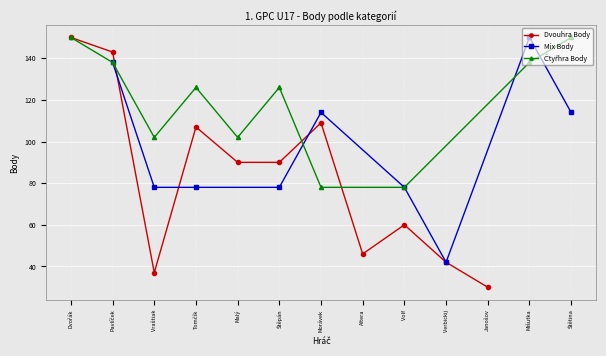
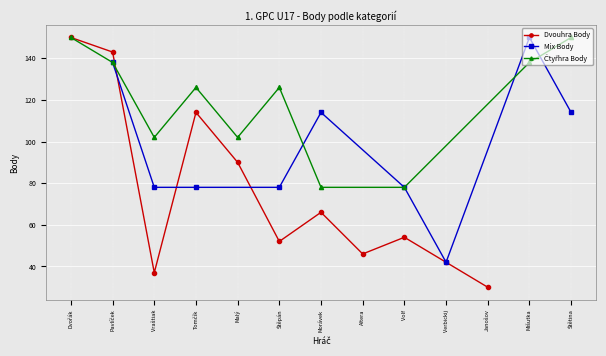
  {
    "Dvouhra Body": {
      "Pavlíček": 143,
      "Vraštiak": 37,
-     "Tomčík": 107,
+     "Tomčík": 114,
      "Malý": 90,
-     "Štěpán": 90,
-     "Morávek": 109,
+     "Štěpán": 52,
+     "Morávek": 66,
      "Altera": 46,
-     "Volf": 60,
+     "Volf": 54,
      "Janošov": 30
    },
    "Mix Body": {
      "Vraštiak": 78,
      "Tomčík": 78,
      "Štěpán": 78,
      "Morávek": 114,
      "Štětina": 114
    },
    "Čtyřhra Body": {
      "Vraštiak": 102,
      "Tomčík": 126,
      "Malý": 102,
      "Štěpán": 126,
      "Morávek": 78
    }
  }
